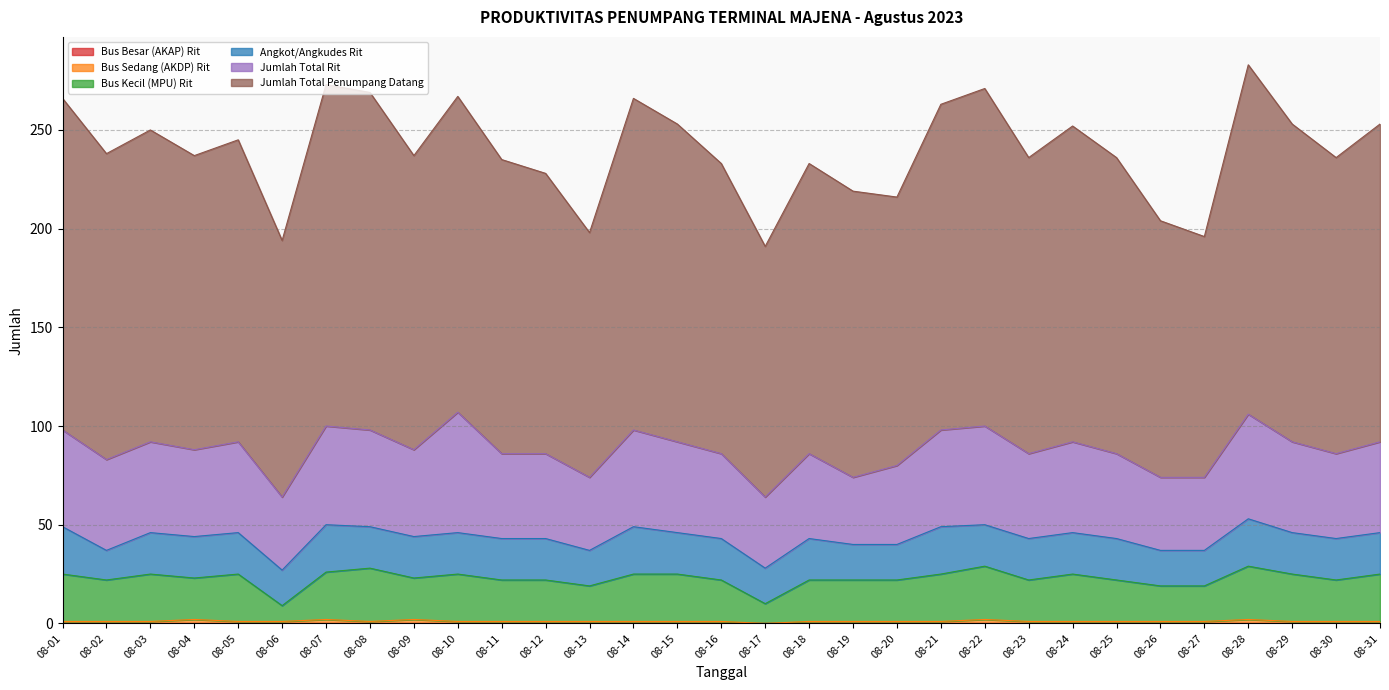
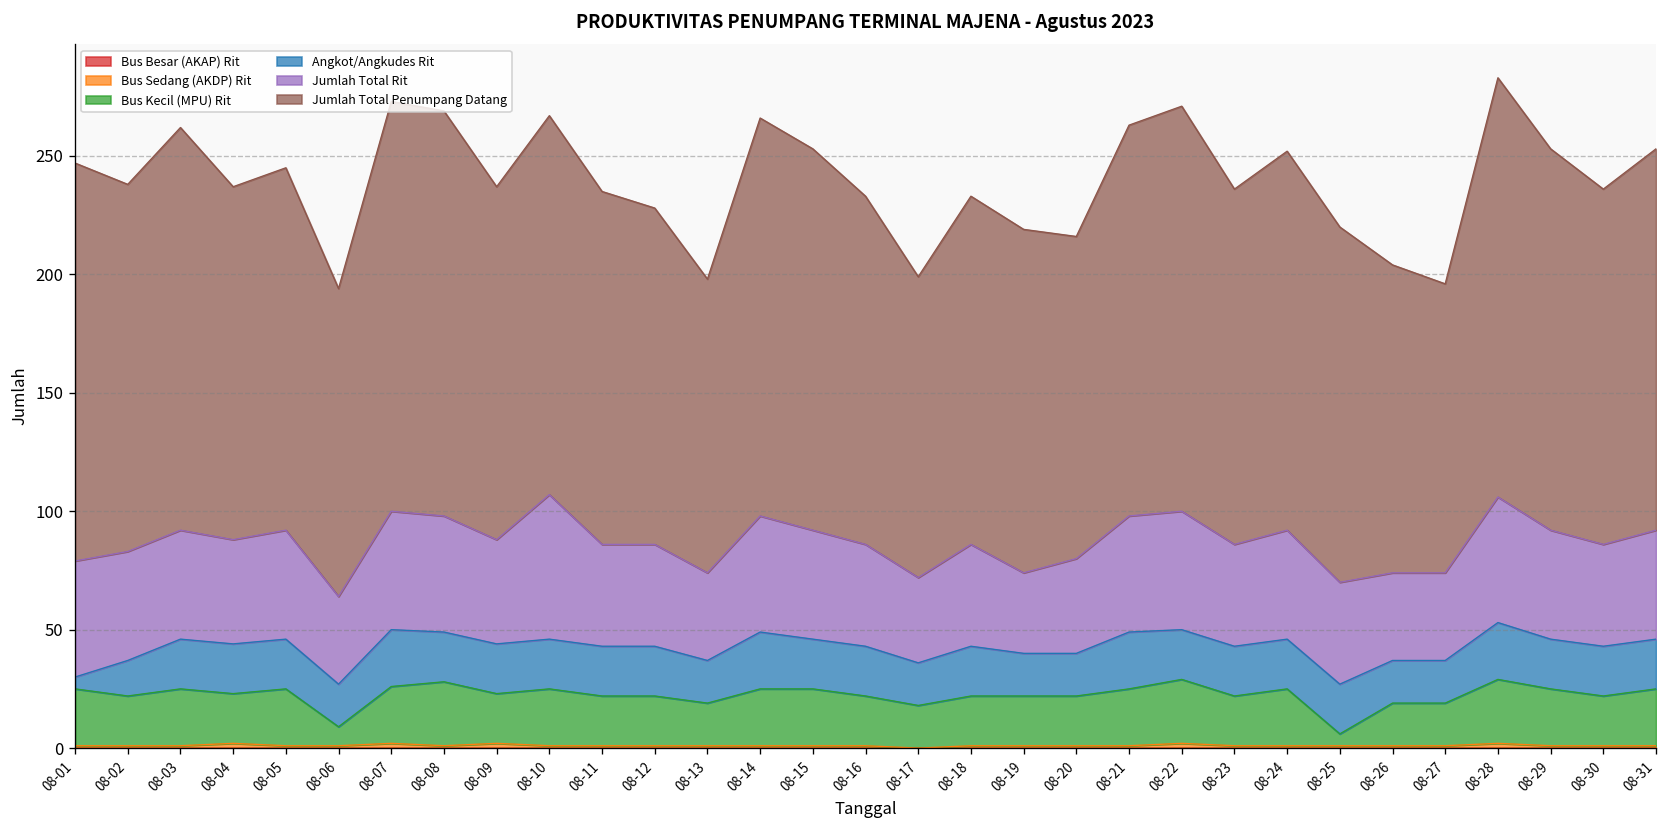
  {
    "Bus Besar (AKAP) Rit": {
      "08-04": 0,
      "08-07": 0,
      "08-09": 0,
      "08-22": 0,
      "08-28": 0
    },
    "Bus Sedang (AKDP) Rit": {
      "08-04": 2,
      "08-07": 2,
      "08-09": 2,
      "08-22": 2,
      "08-28": 2
    },
    "Bus Kecil (MPU) Rit": {
      "08-01": 24,
      "08-02": 21,
      "08-03": 24,
      "08-04": 21,
      "08-05": 24,
      "08-06": 8,
      "08-07": 24,
      "08-08": 27,
      "08-09": 21,
      "08-10": 24,
      "08-11": 21,
      "08-12": 21,
      "08-13": 18,
      "08-14": 24,
      "08-15": 24,
      "08-16": 21,
-     "08-17": 10,
+     "08-17": 18,
      "08-18": 21,
      "08-19": 21,
      "08-20": 21,
      "08-21": 24,
      "08-22": 27,
      "08-23": 21,
      "08-24": 24,
-     "08-25": 21,
+     "08-25": 5,
      "08-26": 18,
      "08-27": 18,
      "08-28": 27,
      "08-29": 24,
      "08-30": 21,
      "08-31": 24
    },
    "Angkot/Angkudes Rit": {
-     "08-01": 24,
+     "08-01": 5,
      "08-02": 15,
      "08-03": 21,
      "08-04": 21,
      "08-05": 21,
      "08-06": 18,
      "08-07": 24,
      "08-08": 21,
      "08-09": 21,
      "08-10": 21,
      "08-11": 21,
      "08-12": 21,
      "08-13": 18,
      "08-14": 24,
      "08-15": 21,
      "08-16": 21,
      "08-17": 18,
      "08-18": 21,
      "08-19": 18,
      "08-20": 18,
      "08-21": 24,
      "08-22": 21,
      "08-23": 21,
      "08-24": 21,
      "08-25": 21,
      "08-26": 18,
      "08-27": 18,
      "08-28": 24,
      "08-29": 21,
      "08-30": 21,
      "08-31": 21
    },
    "Jumlah Total Rit": {
      "08-01": 49,
      "08-02": 46,
      "08-03": 46,
      "08-04": 44,
      "08-05": 46,
      "08-06": 37,
      "08-07": 50,
      "08-08": 49,
      "08-09": 44,
      "08-10": 61,
      "08-11": 43,
      "08-12": 43,
      "08-13": 37,
      "08-14": 49,
      "08-15": 46,
      "08-16": 43,
      "08-17": 36,
      "08-18": 43,
      "08-19": 34,
      "08-20": 40,
      "08-21": 49,
      "08-22": 50,
      "08-23": 43,
      "08-24": 46,
      "08-25": 43,
      "08-26": 37,
      "08-27": 37,
      "08-28": 53,
      "08-29": 46,
      "08-30": 43,
      "08-31": 46
    },
    "Jumlah Total Penumpang Datang": {
      "08-01": 168,
      "08-02": 155,
-     "08-03": 158,
+     "08-03": 170,
      "08-04": 149,
      "08-05": 153,
      "08-06": 130,
      "08-09": 149,
      "08-10": 160,
      "08-11": 149,
      "08-12": 142,
      "08-13": 124,
      "08-14": 168,
      "08-15": 161,
      "08-16": 147,
      "08-17": 127,
      "08-18": 147,
      "08-19": 145,
      "08-20": 136,
      "08-21": 165,
      "08-22": 171,
      "08-23": 150,
      "08-24": 160,
      "08-25": 150,
      "08-26": 130,
      "08-27": 122,
      "08-28": 177,
      "08-29": 161,
      "08-30": 150,
      "08-31": 161
    }
  }
